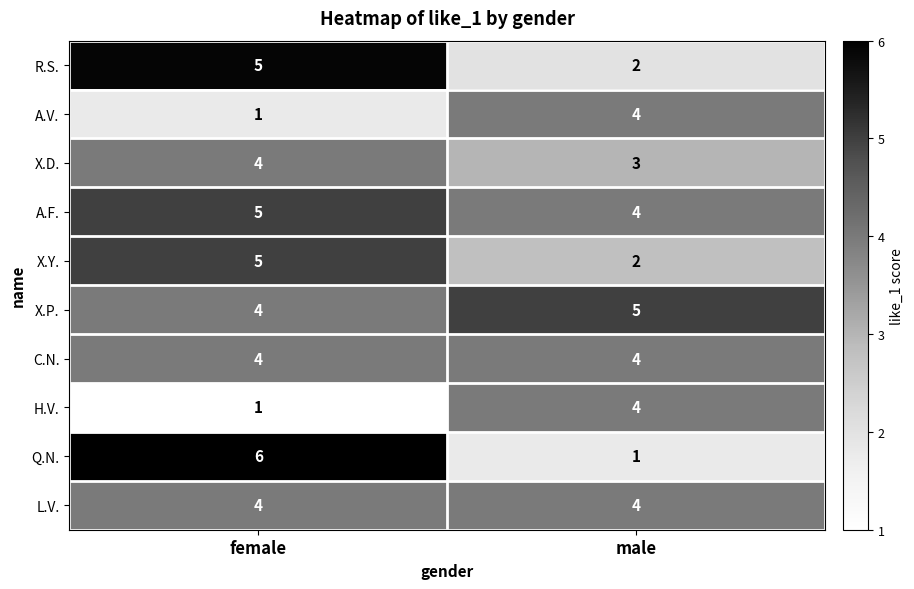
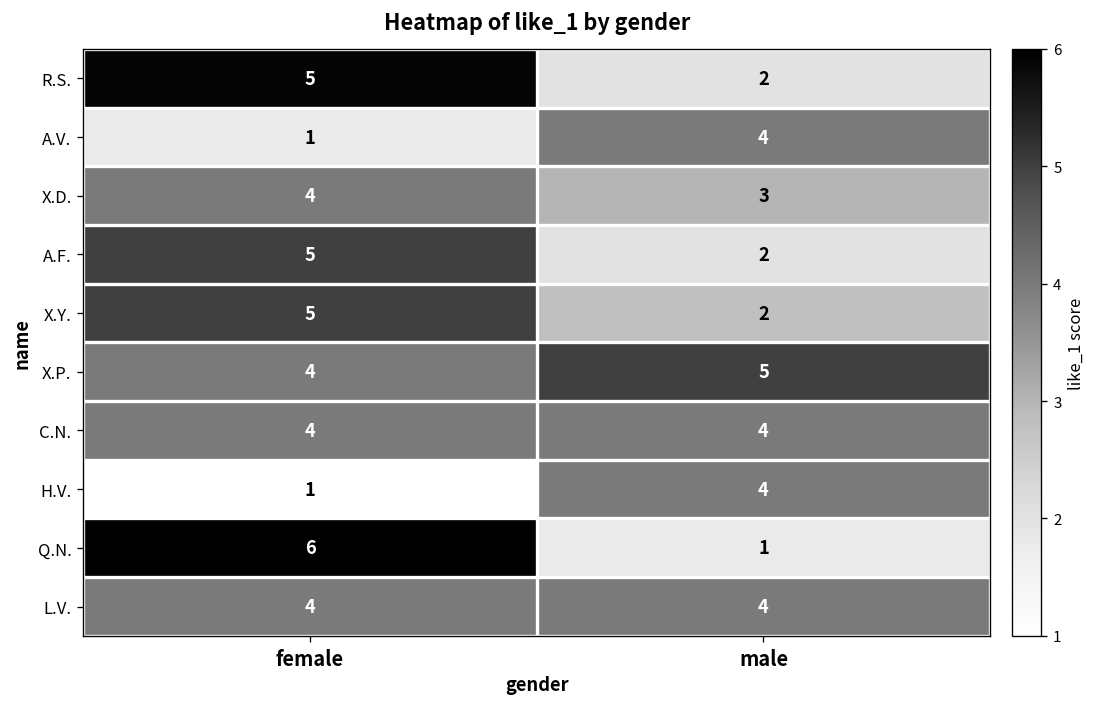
  {
    "R.S.": {
      "female": 5,
      "male": 2
    },
    "A.V.": {
      "female": 1,
      "male": 4
    },
    "X.D.": {
      "female": 4,
      "male": 3
    },
    "A.F.": {
      "female": 5,
-     "male": 4
+     "male": 2
    },
    "X.Y.": {
      "female": 5,
      "male": 2
    },
    "X.P.": {
      "female": 4,
      "male": 5
    },
    "C.N.": {
      "female": 4,
      "male": 4
    },
    "H.V.": {
      "female": 1,
      "male": 4
    },
    "Q.N.": {
      "female": 6,
      "male": 1
    },
    "L.V.": {
      "female": 4,
      "male": 4
    }
  }
